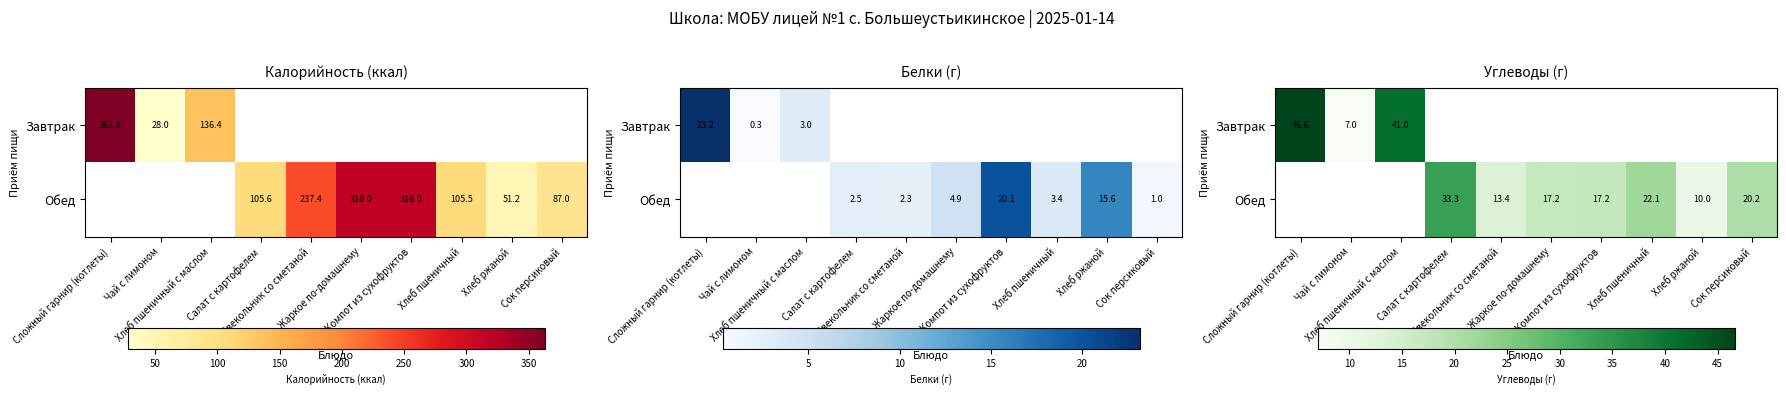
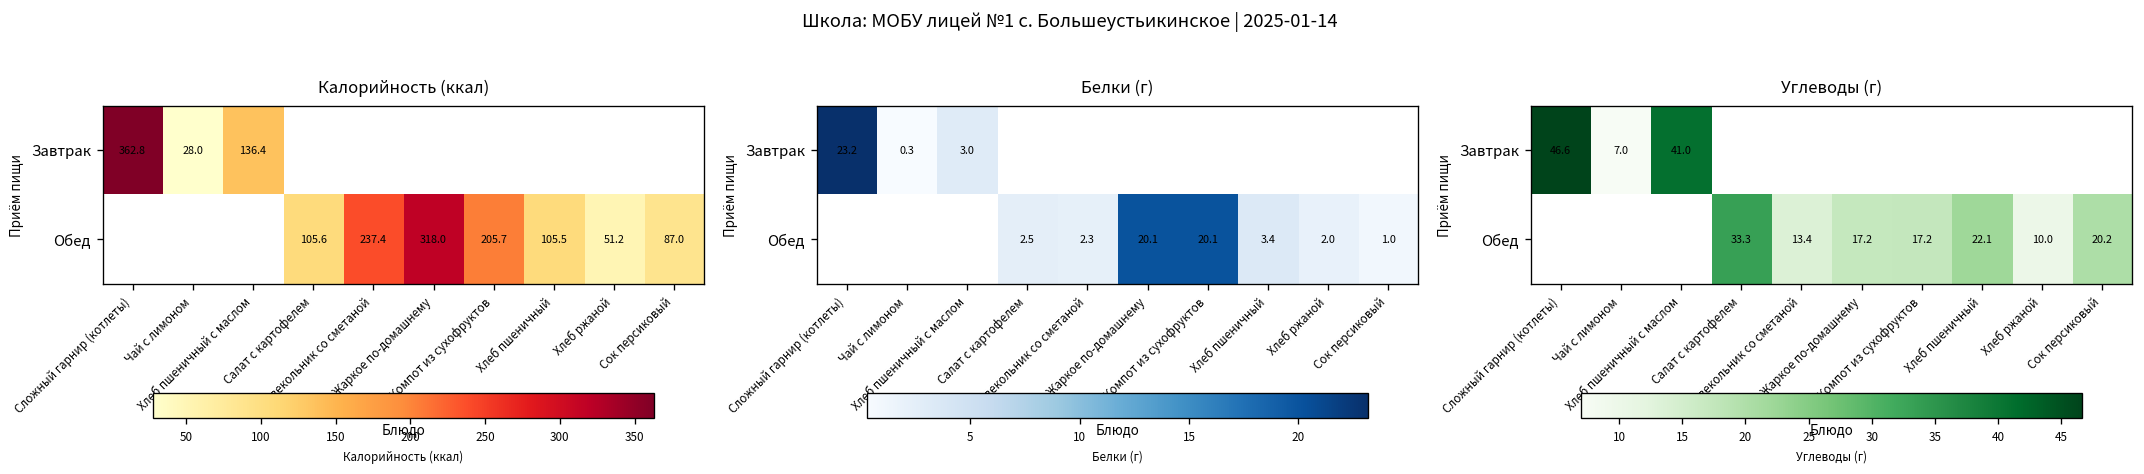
  {
    "Калорийность (ккал)": {
      "Завтрак": {
        "Сложный гарнир (котлеты)": 362.8,
        "Чай с лимоном": 28.0,
        "Хлеб пшеничный с маслом": 136.4
      },
      "Обед": {
        "Салат с картофелем": 105.6,
        "Свекольник со сметаной": 237.4,
        "Жаркое по-домашнему": 318.0,
-       "Компот из сухофруктов": 318.0,
+       "Компот из сухофруктов": 205.7,
        "Хлеб пшеничный": 105.5,
        "Хлеб ржаной": 51.2,
        "Сок персиковый": 87.0
      }
    },
    "Белки (г)": {
      "Завтрак": {
        "Сложный гарнир (котлеты)": 23.2,
        "Чай с лимоном": 0.3,
        "Хлеб пшеничный с маслом": 3.0
      },
      "Обед": {
        "Салат с картофелем": 2.5,
        "Свекольник со сметаной": 2.3,
-       "Жаркое по-домашнему": 4.9,
+       "Жаркое по-домашнему": 20.1,
        "Компот из сухофруктов": 20.1,
        "Хлеб пшеничный": 3.4,
-       "Хлеб ржаной": 15.6,
+       "Хлеб ржаной": 2.0,
        "Сок персиковый": 1.0
      }
    },
    "Углеводы (г)": {
      "Завтрак": {
        "Сложный гарнир (котлеты)": 46.6,
        "Чай с лимоном": 7.0,
        "Хлеб пшеничный с маслом": 41.0
      },
      "Обед": {
        "Салат с картофелем": 33.3,
        "Свекольник со сметаной": 13.4,
        "Жаркое по-домашнему": 17.2,
        "Компот из сухофруктов": 17.2,
        "Хлеб пшеничный": 22.1,
        "Хлеб ржаной": 10.0,
        "Сок персиковый": 20.2
      }
    }
  }
